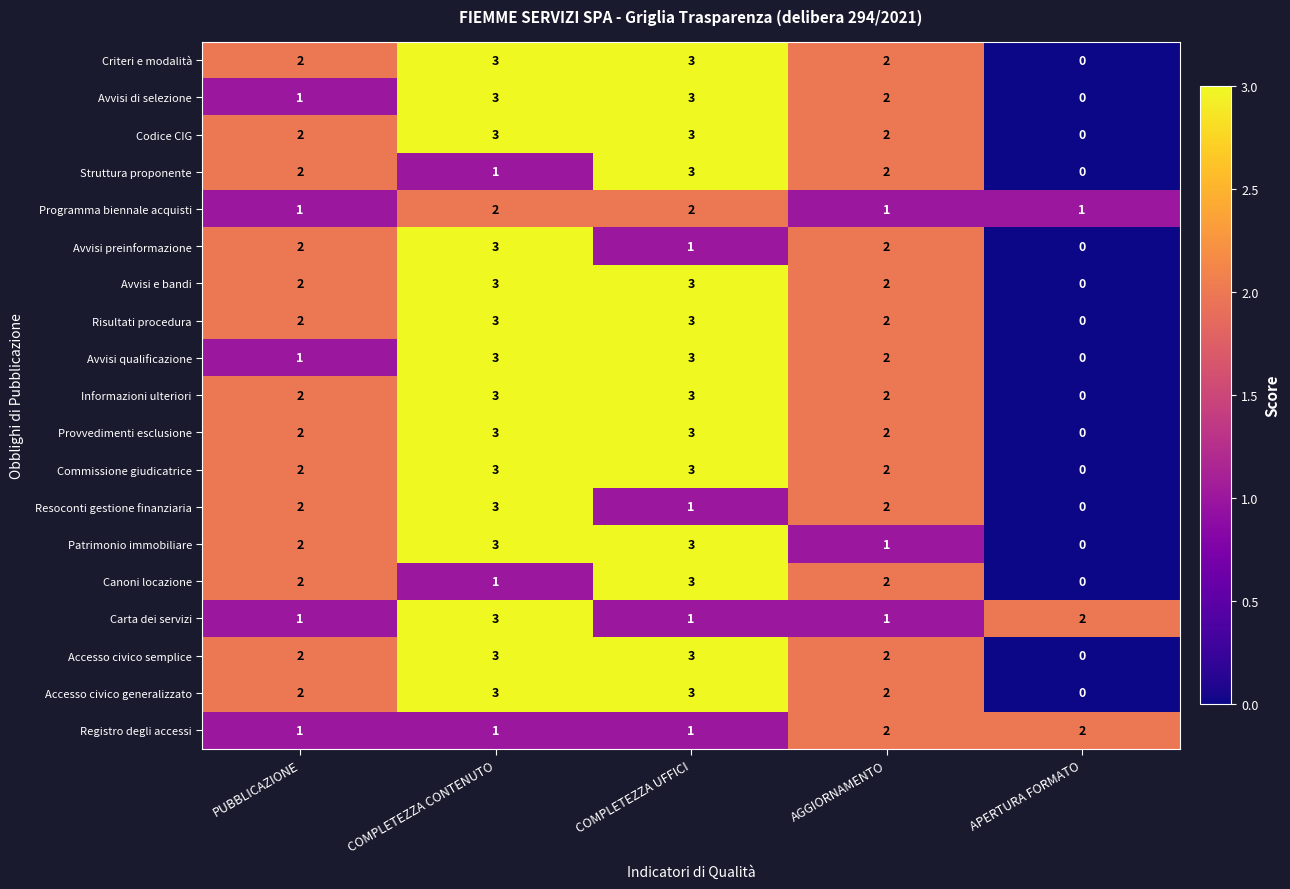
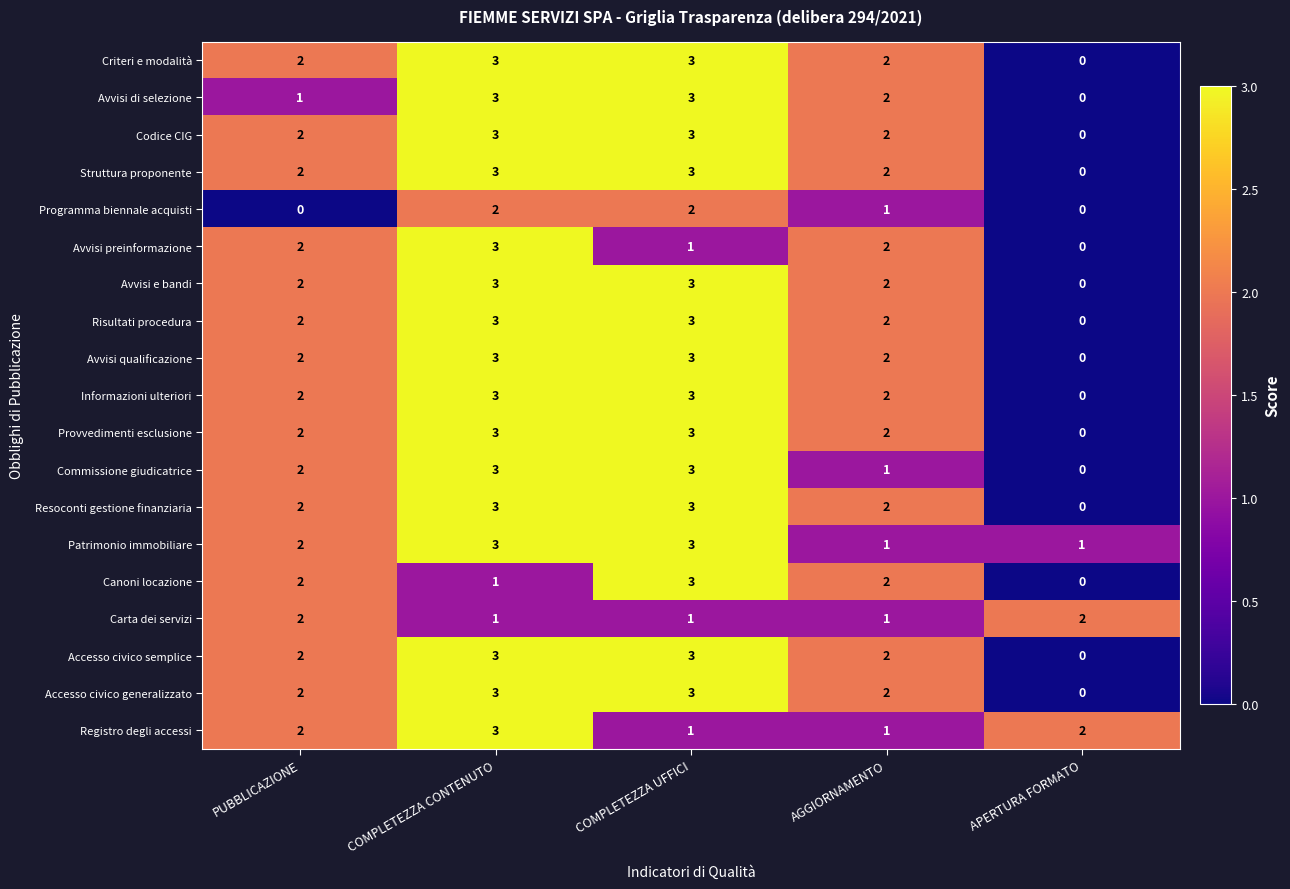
  {
    "Criteri e modalità": {
      "PUBBLICAZIONE": 2,
      "COMPLETEZZA CONTENUTO": 3,
      "COMPLETEZZA UFFICI": 3,
      "AGGIORNAMENTO": 2,
      "APERTURA FORMATO": 0
    },
    "Avvisi di selezione": {
      "PUBBLICAZIONE": 1,
      "COMPLETEZZA CONTENUTO": 3,
      "COMPLETEZZA UFFICI": 3,
      "AGGIORNAMENTO": 2,
      "APERTURA FORMATO": 0
    },
    "Codice CIG": {
      "PUBBLICAZIONE": 2,
      "COMPLETEZZA CONTENUTO": 3,
      "COMPLETEZZA UFFICI": 3,
      "AGGIORNAMENTO": 2,
      "APERTURA FORMATO": 0
    },
    "Struttura proponente": {
      "PUBBLICAZIONE": 2,
-     "COMPLETEZZA CONTENUTO": 1,
+     "COMPLETEZZA CONTENUTO": 3,
      "COMPLETEZZA UFFICI": 3,
      "AGGIORNAMENTO": 2,
      "APERTURA FORMATO": 0
    },
    "Programma biennale acquisti": {
-     "PUBBLICAZIONE": 1,
+     "PUBBLICAZIONE": 0,
      "COMPLETEZZA CONTENUTO": 2,
      "COMPLETEZZA UFFICI": 2,
      "AGGIORNAMENTO": 1,
-     "APERTURA FORMATO": 1
+     "APERTURA FORMATO": 0
    },
    "Avvisi preinformazione": {
      "PUBBLICAZIONE": 2,
      "COMPLETEZZA CONTENUTO": 3,
      "COMPLETEZZA UFFICI": 1,
      "AGGIORNAMENTO": 2,
      "APERTURA FORMATO": 0
    },
    "Avvisi e bandi": {
      "PUBBLICAZIONE": 2,
      "COMPLETEZZA CONTENUTO": 3,
      "COMPLETEZZA UFFICI": 3,
      "AGGIORNAMENTO": 2,
      "APERTURA FORMATO": 0
    },
    "Risultati procedura": {
      "PUBBLICAZIONE": 2,
      "COMPLETEZZA CONTENUTO": 3,
      "COMPLETEZZA UFFICI": 3,
      "AGGIORNAMENTO": 2,
      "APERTURA FORMATO": 0
    },
    "Avvisi qualificazione": {
-     "PUBBLICAZIONE": 1,
+     "PUBBLICAZIONE": 2,
      "COMPLETEZZA CONTENUTO": 3,
      "COMPLETEZZA UFFICI": 3,
      "AGGIORNAMENTO": 2,
      "APERTURA FORMATO": 0
    },
    "Informazioni ulteriori": {
      "PUBBLICAZIONE": 2,
      "COMPLETEZZA CONTENUTO": 3,
      "COMPLETEZZA UFFICI": 3,
      "AGGIORNAMENTO": 2,
      "APERTURA FORMATO": 0
    },
    "Provvedimenti esclusione": {
      "PUBBLICAZIONE": 2,
      "COMPLETEZZA CONTENUTO": 3,
      "COMPLETEZZA UFFICI": 3,
      "AGGIORNAMENTO": 2,
      "APERTURA FORMATO": 0
    },
    "Commissione giudicatrice": {
      "PUBBLICAZIONE": 2,
      "COMPLETEZZA CONTENUTO": 3,
      "COMPLETEZZA UFFICI": 3,
-     "AGGIORNAMENTO": 2,
+     "AGGIORNAMENTO": 1,
      "APERTURA FORMATO": 0
    },
    "Resoconti gestione finanziaria": {
      "PUBBLICAZIONE": 2,
      "COMPLETEZZA CONTENUTO": 3,
-     "COMPLETEZZA UFFICI": 1,
+     "COMPLETEZZA UFFICI": 3,
      "AGGIORNAMENTO": 2,
      "APERTURA FORMATO": 0
    },
    "Patrimonio immobiliare": {
      "PUBBLICAZIONE": 2,
      "COMPLETEZZA CONTENUTO": 3,
      "COMPLETEZZA UFFICI": 3,
      "AGGIORNAMENTO": 1,
-     "APERTURA FORMATO": 0
+     "APERTURA FORMATO": 1
    },
    "Canoni locazione": {
      "PUBBLICAZIONE": 2,
      "COMPLETEZZA CONTENUTO": 1,
      "COMPLETEZZA UFFICI": 3,
      "AGGIORNAMENTO": 2,
      "APERTURA FORMATO": 0
    },
    "Carta dei servizi": {
-     "PUBBLICAZIONE": 1,
-     "COMPLETEZZA CONTENUTO": 3,
+     "PUBBLICAZIONE": 2,
+     "COMPLETEZZA CONTENUTO": 1,
      "COMPLETEZZA UFFICI": 1,
      "AGGIORNAMENTO": 1,
      "APERTURA FORMATO": 2
    },
    "Accesso civico semplice": {
      "PUBBLICAZIONE": 2,
      "COMPLETEZZA CONTENUTO": 3,
      "COMPLETEZZA UFFICI": 3,
      "AGGIORNAMENTO": 2,
      "APERTURA FORMATO": 0
    },
    "Accesso civico generalizzato": {
      "PUBBLICAZIONE": 2,
      "COMPLETEZZA CONTENUTO": 3,
      "COMPLETEZZA UFFICI": 3,
      "AGGIORNAMENTO": 2,
      "APERTURA FORMATO": 0
    },
    "Registro degli accessi": {
-     "PUBBLICAZIONE": 1,
-     "COMPLETEZZA CONTENUTO": 1,
+     "PUBBLICAZIONE": 2,
+     "COMPLETEZZA CONTENUTO": 3,
      "COMPLETEZZA UFFICI": 1,
-     "AGGIORNAMENTO": 2,
+     "AGGIORNAMENTO": 1,
      "APERTURA FORMATO": 2
    }
  }
